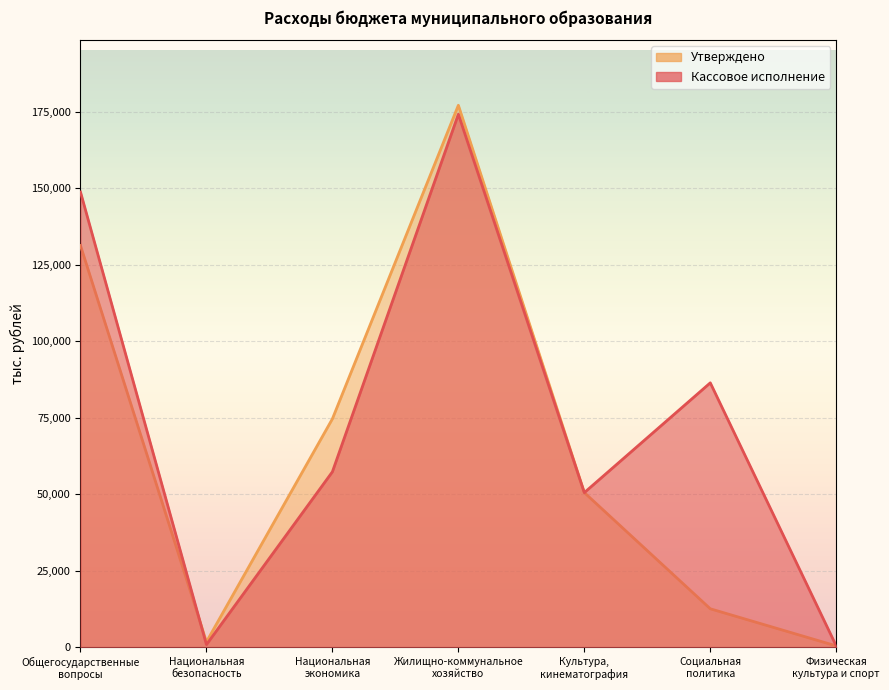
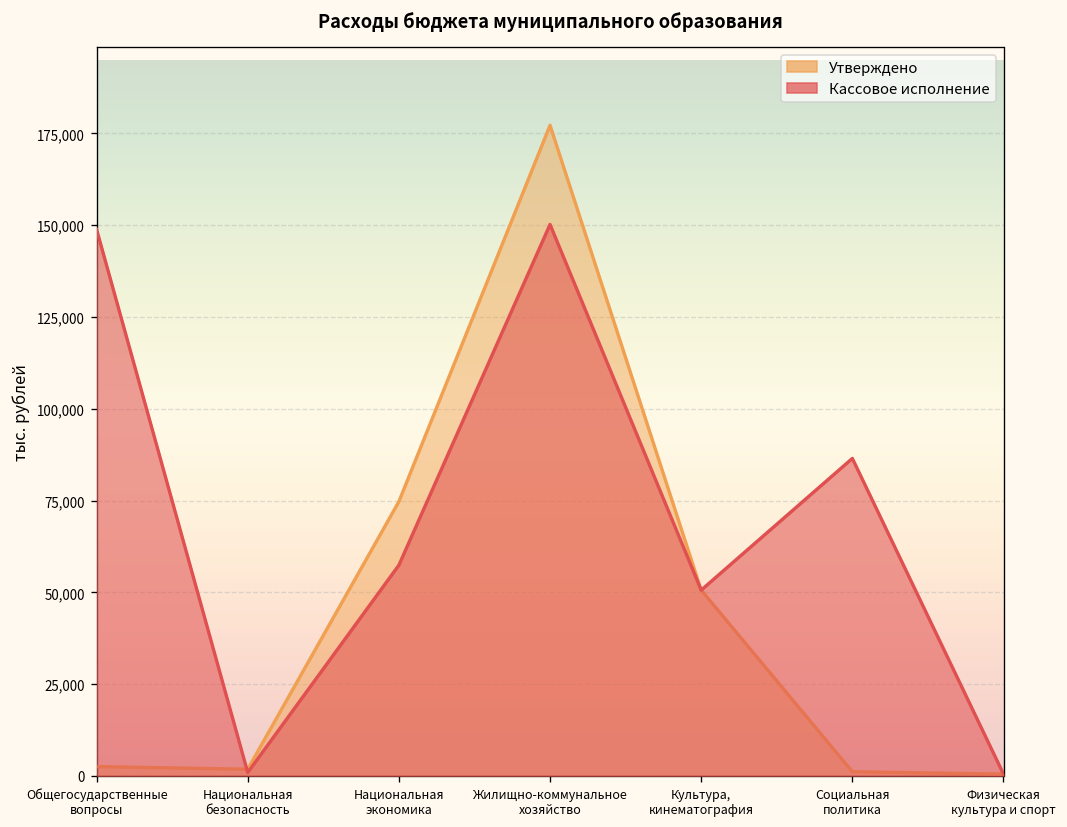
  {
    "Утверждено": {
-     "Общегосударственные вопросы": "131,000",
+     "Общегосударственные вопросы": "3,000",
      "Национальная безопасность": "2,000",
      "Национальная экономика": "75,000",
      "Жилищно-коммунальное хозяйство": "177,000",
-     "Социальная политика": "13,000"
+     "Социальная политика": "1,000"
    },
    "Кассовое исполнение": {
      "Общегосударственные вопросы": "149,000",
      "Национальная безопасность": "1,000",
      "Национальная экономика": "57,000",
-     "Жилищно-коммунальное хозяйство": "174,000",
+     "Жилищно-коммунальное хозяйство": "150,000",
      "Социальная политика": "86,000"
    }
  }
